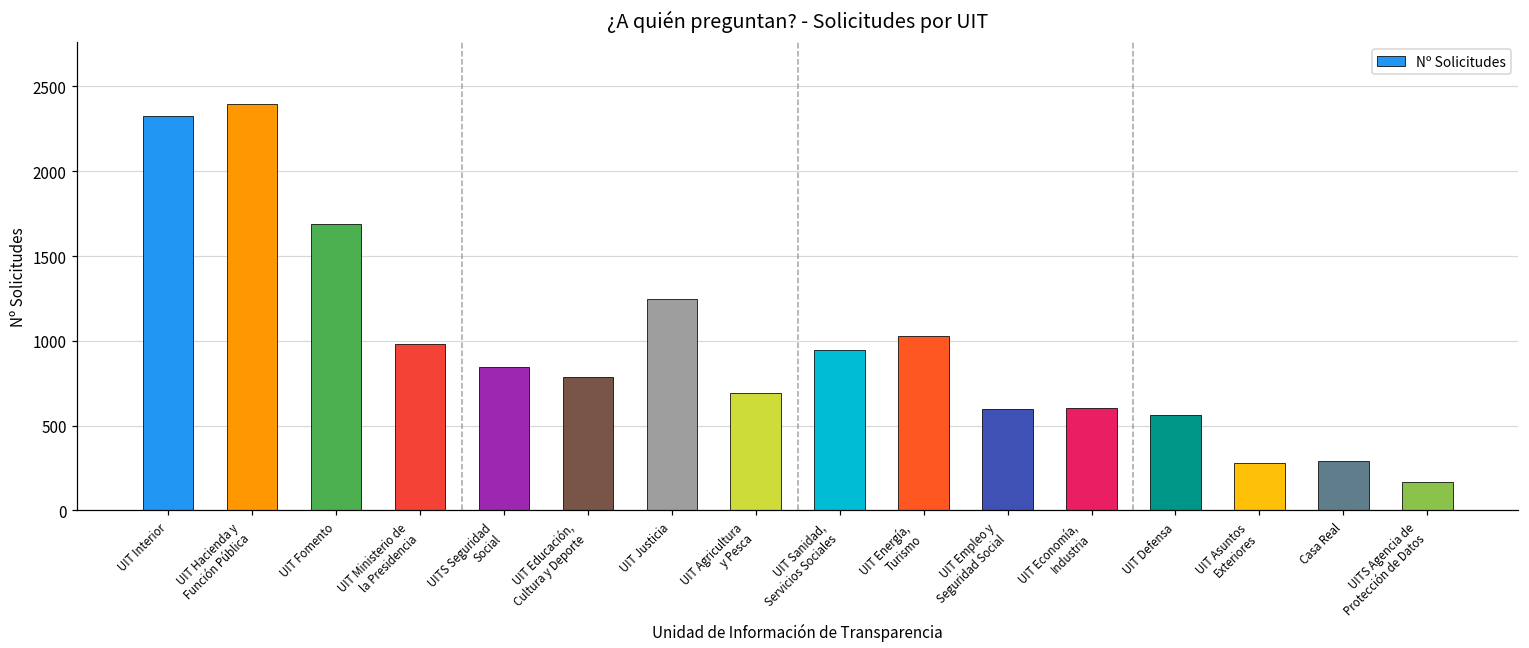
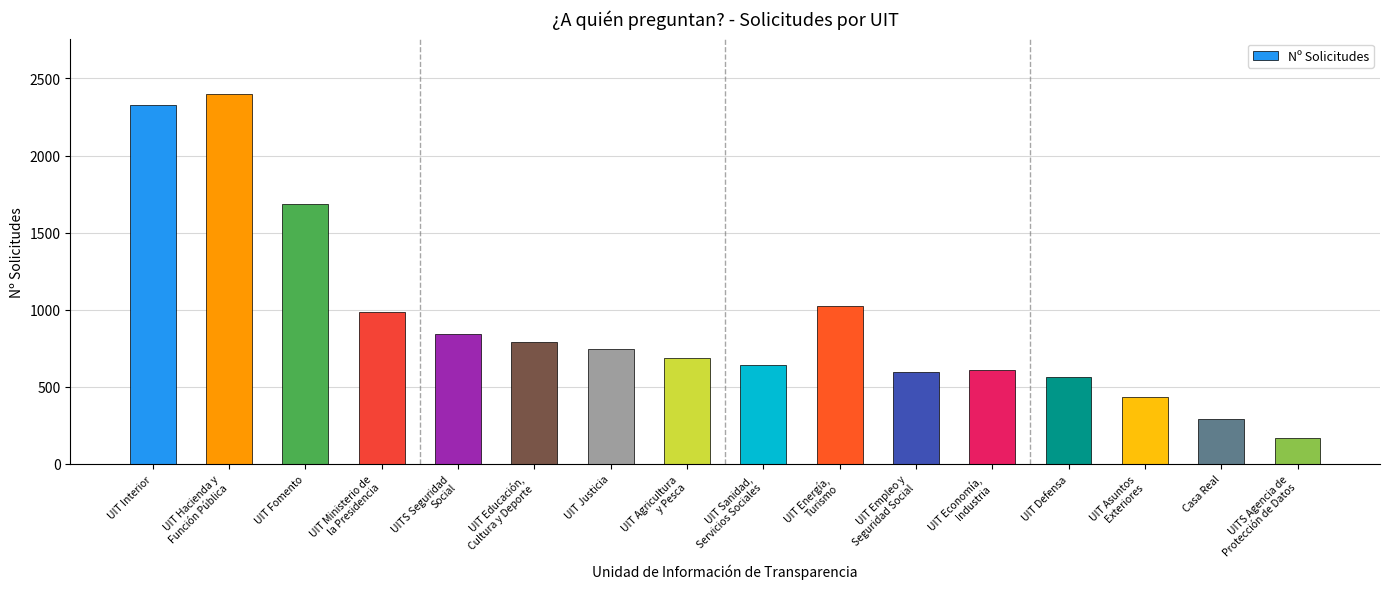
  {
    "UIT Interior": 2330,
    "UIT Hacienda y Función Pública": 2400,
    "UIT Fomento": 1690,
    "UIT Ministerio de la Presidencia": 980,
    "UITS Seguridad Social": 850,
    "UIT Educación, Cultura y Deporte": 790,
-   "UIT Justicia": 1250,
+   "UIT Justicia": 740,
    "UIT Agricultura y Pesca": 690,
-   "UIT Sanidad, Servicios Sociales": 950,
+   "UIT Sanidad, Servicios Sociales": 640,
    "UIT Energía, Turismo": 1030,
    "UIT Empleo y Seguridad Social": 600,
    "UIT Economía, Industria": 610,
    "UIT Defensa": 570,
-   "UIT Asuntos Exteriores": 280,
+   "UIT Asuntos Exteriores": 440,
    "Casa Real": 290,
    "UITS Agencia de Protección de Datos": 170
  }
